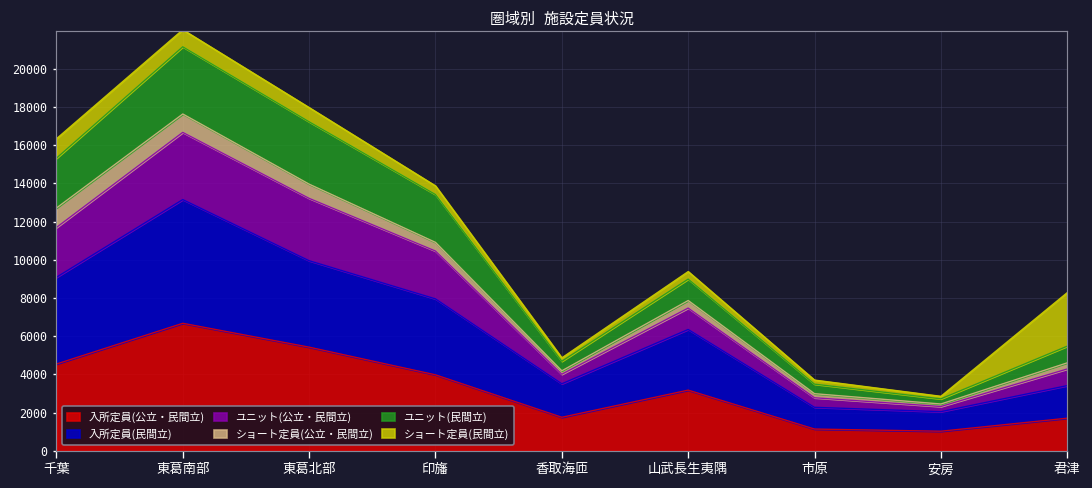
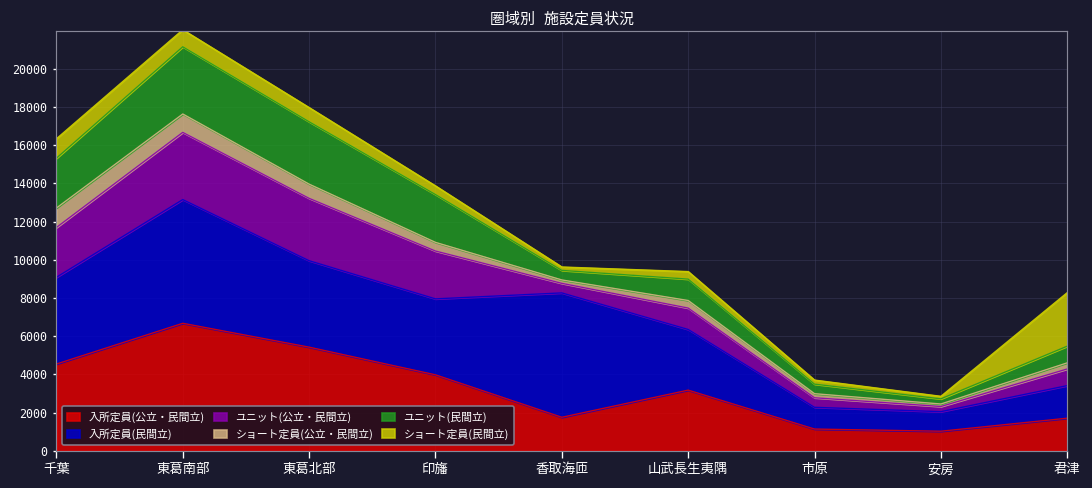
  {
    "入所定員(公立・民間立)": {
      "千葉": 4500,
      "東葛南部": 6700,
      "東葛北部": 5400,
      "印旛": 4000,
      "香取海匝": 1800,
      "山武長生夷隅": 3200,
      "市原": 1100,
      "安房": 1000,
      "君津": 1700
    },
    "入所定員(民間立)": {
      "千葉": 4500,
      "東葛南部": 6500,
      "東葛北部": 4500,
      "印旛": 4000,
-     "香取海匝": 1800,
+     "香取海匝": 6500,
      "山武長生夷隅": 3200,
      "市原": 1100,
      "安房": 1000,
      "君津": 1700
    },
    "ユニット(公立・民間立)": {
      "千葉": 2600,
      "東葛南部": 3500,
      "東葛北部": 3300,
      "印旛": 2500,
      "香取海匝": 500,
      "山武長生夷隅": 1100,
      "市原": 500,
      "君津": 900
    },
    "ショート定員(公立・民間立)": {
      "千葉": 1000,
      "東葛南部": 1000,
      "東葛北部": 700,
      "印旛": 500,
      "香取海匝": 200,
      "山武長生夷隅": 400,
      "市原": 200,
      "君津": 300
    },
    "ユニット(民間立)": {
      "千葉": 2600,
      "東葛南部": 3500,
      "東葛北部": 3300,
      "印旛": 2500,
      "香取海匝": 500,
      "山武長生夷隅": 1100,
      "市原": 500,
      "君津": 900
    },
    "ショート定員(民間立)": {
      "千葉": 1000,
      "東葛南部": 900,
      "東葛北部": 700,
      "印旛": 500,
      "香取海匝": 200,
      "山武長生夷隅": 400,
      "市原": 200,
      "君津": 2800
    }
  }
